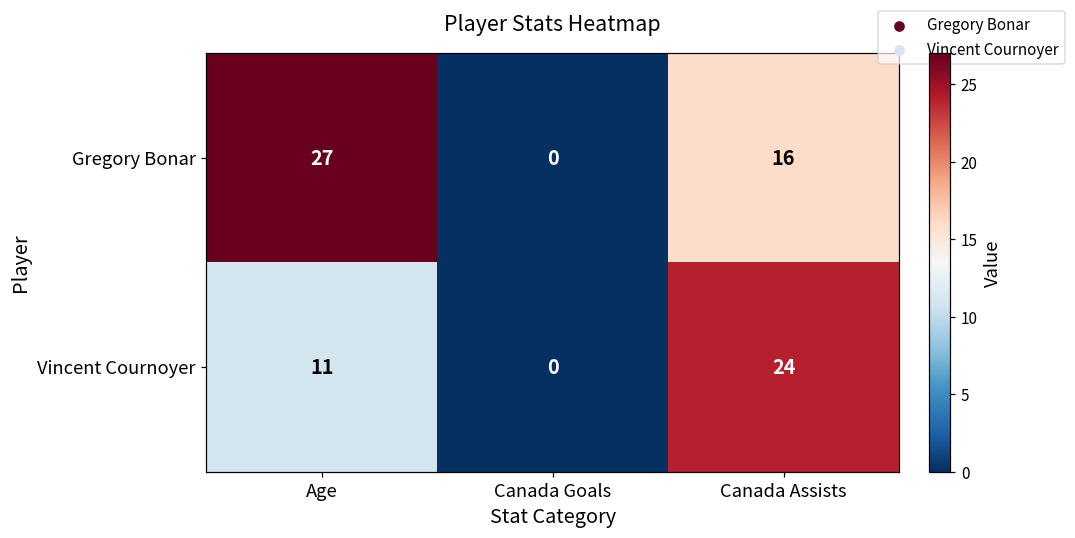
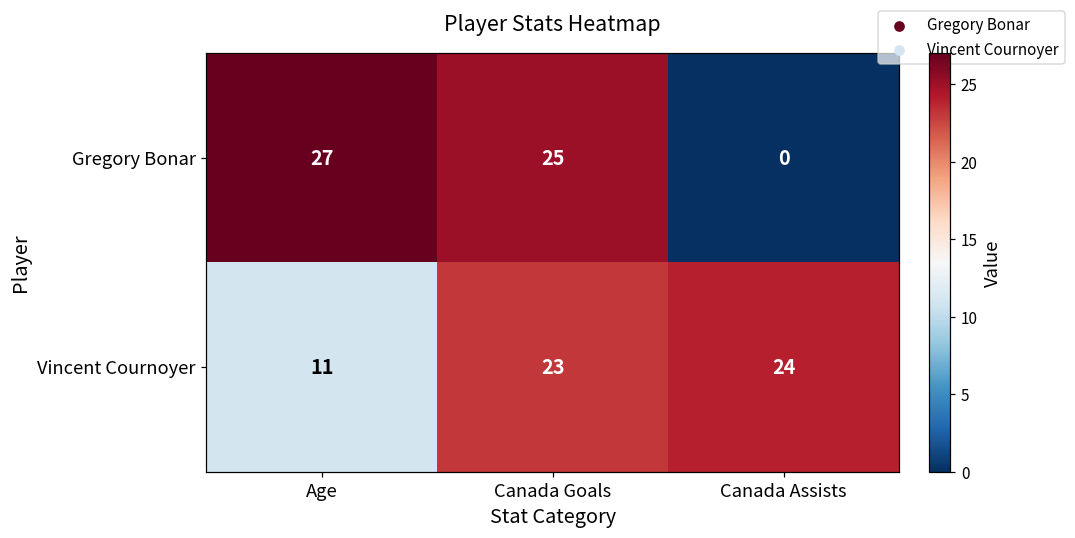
  {
    "Gregory Bonar": {
      "Age": 27,
-     "Canada Goals": 0,
-     "Canada Assists": 16
+     "Canada Goals": 25,
+     "Canada Assists": 0
    },
    "Vincent Cournoyer": {
      "Age": 11,
-     "Canada Goals": 0,
+     "Canada Goals": 23,
      "Canada Assists": 24
    }
  }
